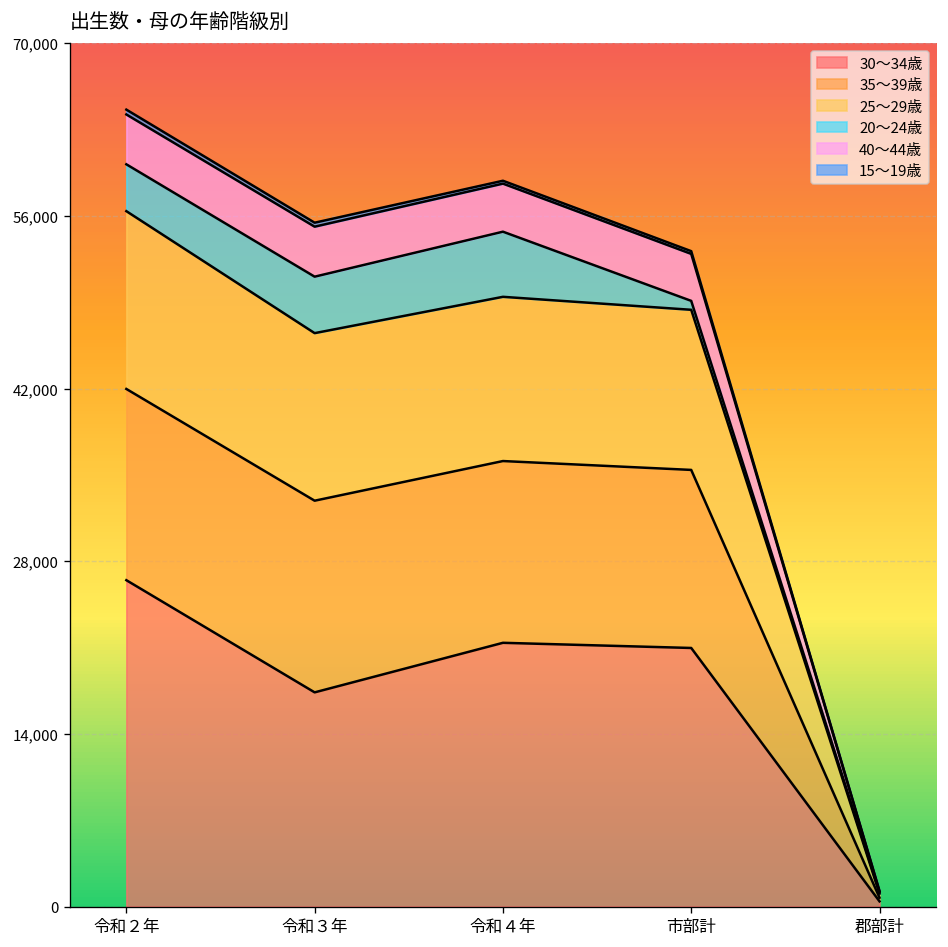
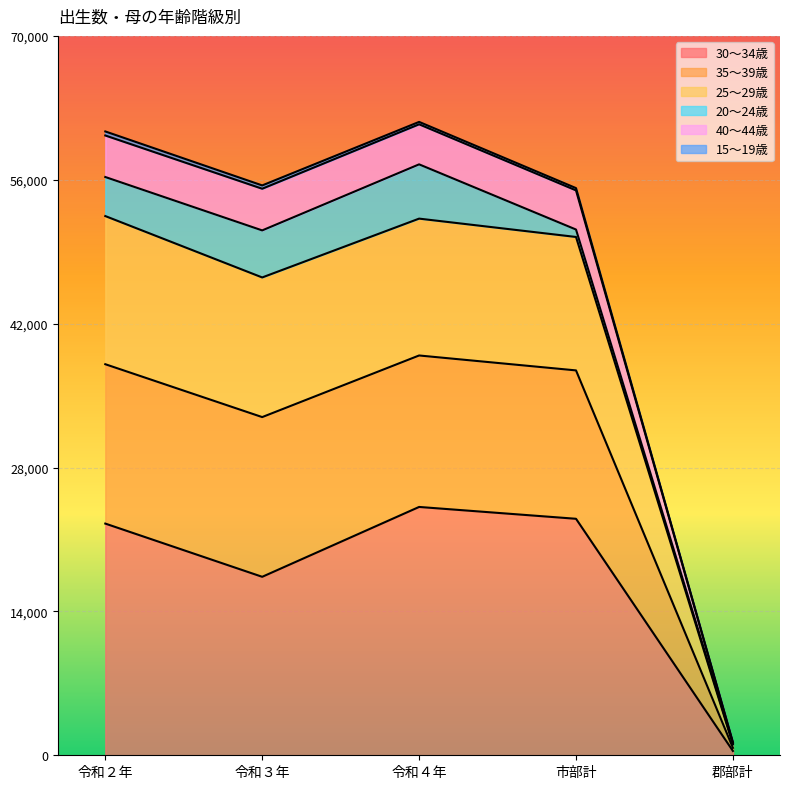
  {
    "30～34歳": {
-     "令和２年": "26,500",
+     "令和２年": "22,500",
      "令和３年": "17,400",
-     "令和４年": "21,400",
-     "市部計": "21,000",
+     "令和４年": "24,200",
+     "市部計": "23,000",
      "郡部計": "400"
    },
    "20～24歳": {
      "令和２年": "3,800",
      "令和３年": "4,600",
      "令和４年": "5,300",
      "市部計": "700"
    },
    "40～44歳": {
      "令和２年": "4,000",
      "令和３年": "4,100"
    },
    "15～19歳": {
      "令和２年": "400",
      "令和３年": "300"
    }
  }
